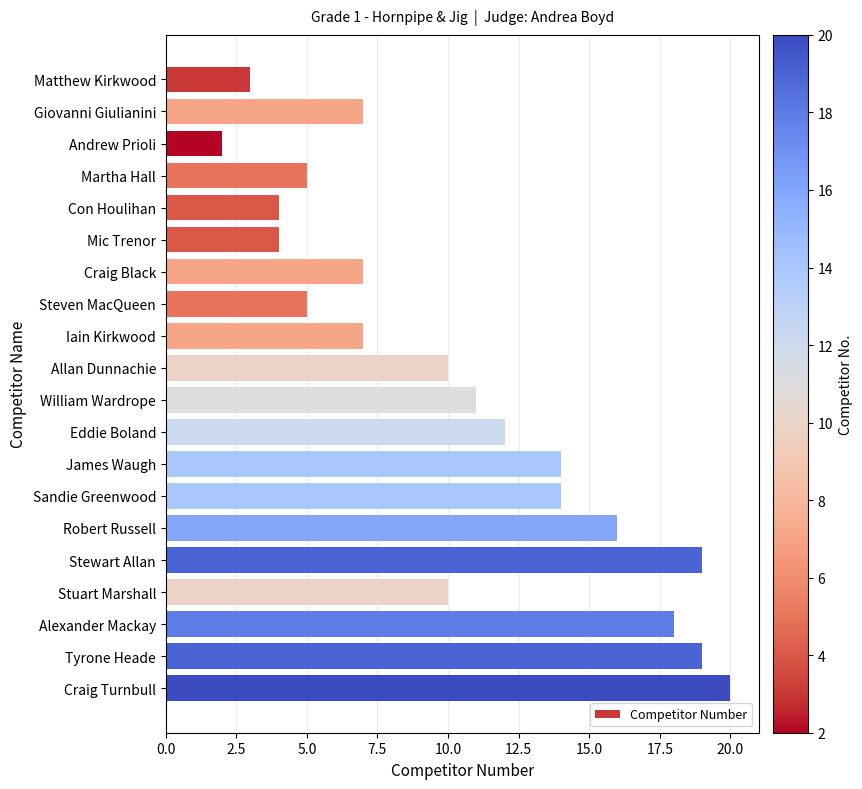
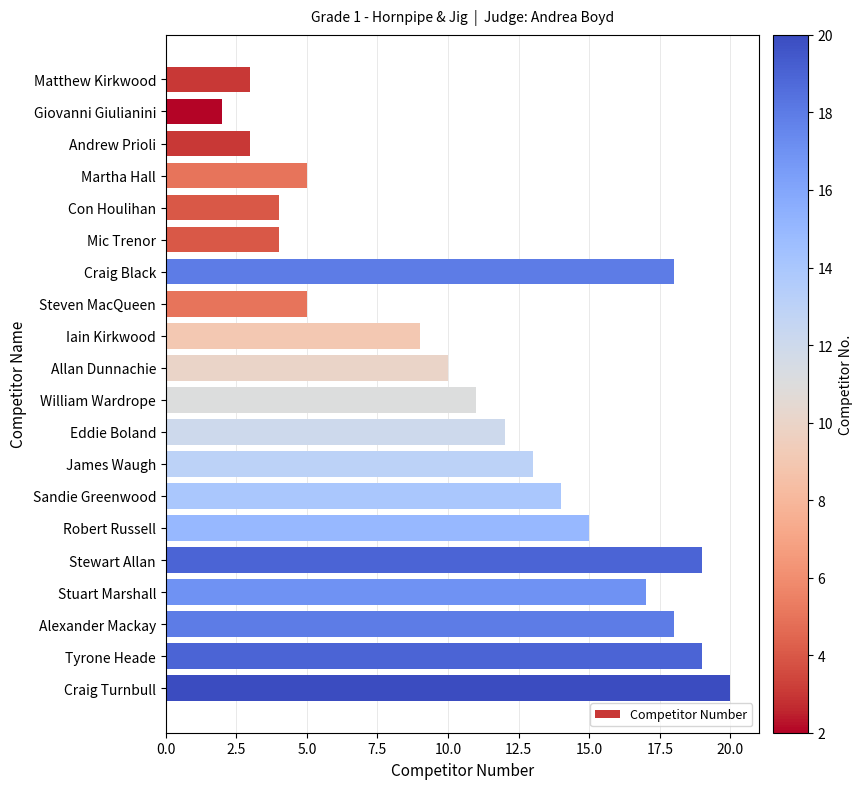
  {
    "Matthew Kirkwood": 3,
-   "Giovanni Giulianini": 7,
-   "Andrew Prioli": 2,
+   "Giovanni Giulianini": 2,
+   "Andrew Prioli": 3,
    "Martha Hall": 5,
    "Con Houlihan": 4,
    "Mic Trenor": 4,
-   "Craig Black": 7,
+   "Craig Black": 18,
    "Steven MacQueen": 5,
-   "Iain Kirkwood": 7,
+   "Iain Kirkwood": 9,
    "Allan Dunnachie": 10,
    "William Wardrope": 11,
    "Eddie Boland": 12,
-   "James Waugh": 14,
+   "James Waugh": 13,
    "Sandie Greenwood": 14,
-   "Robert Russell": 16,
+   "Robert Russell": 15,
    "Stewart Allan": 19,
-   "Stuart Marshall": 10,
+   "Stuart Marshall": 17,
    "Alexander Mackay": 18,
    "Tyrone Heade": 19,
    "Craig Turnbull": 20
  }
